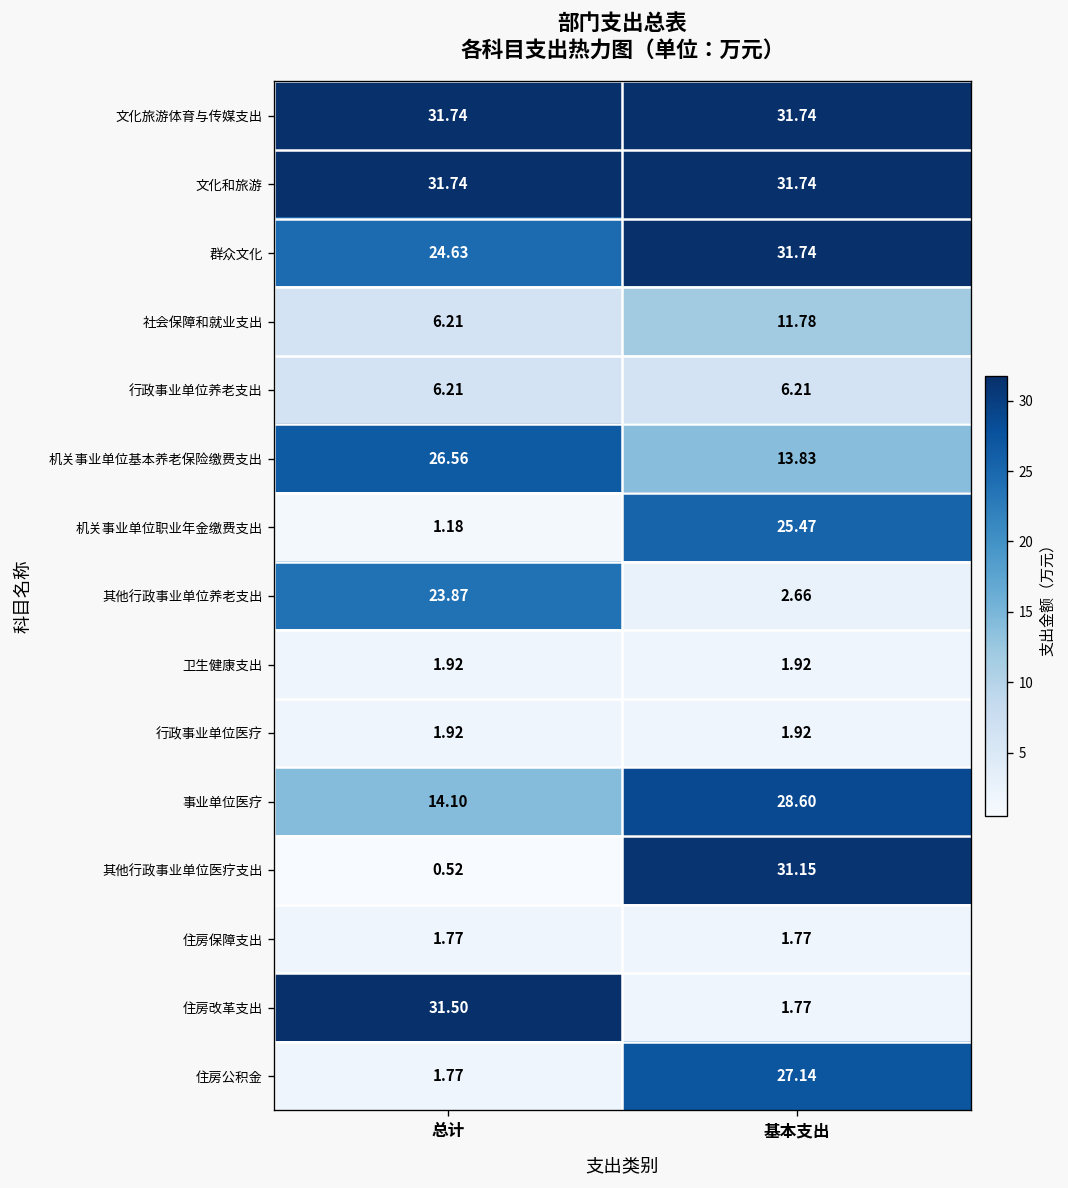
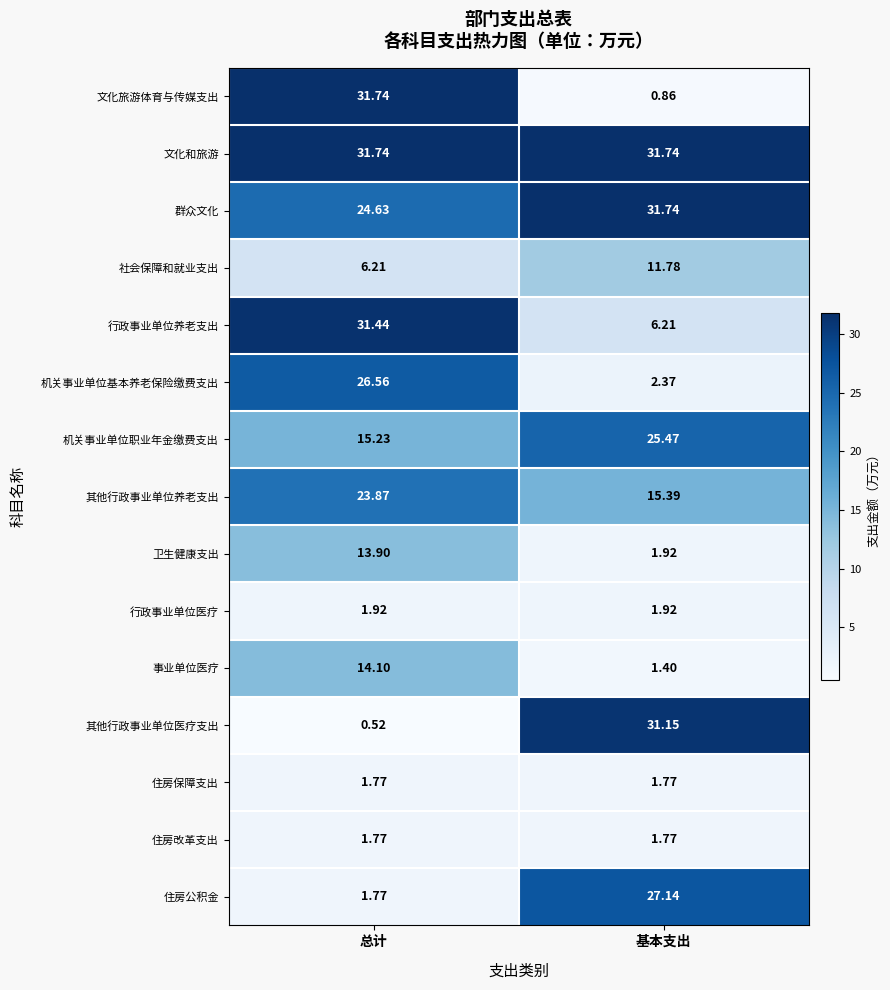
  {
    "文化旅游体育与传媒支出": {
      "总计": 31.74,
-     "基本支出": 31.74
+     "基本支出": 0.86
    },
    "文化和旅游": {
      "总计": 31.74,
      "基本支出": 31.74
    },
    "群众文化": {
      "总计": 24.63,
      "基本支出": 31.74
    },
    "社会保障和就业支出": {
      "总计": 6.21,
      "基本支出": 11.78
    },
    "行政事业单位养老支出": {
-     "总计": 6.21,
+     "总计": 31.44,
      "基本支出": 6.21
    },
    "机关事业单位基本养老保险缴费支出": {
      "总计": 26.56,
-     "基本支出": 13.83
+     "基本支出": 2.37
    },
    "机关事业单位职业年金缴费支出": {
-     "总计": 1.18,
+     "总计": 15.23,
      "基本支出": 25.47
    },
    "其他行政事业单位养老支出": {
      "总计": 23.87,
-     "基本支出": 2.66
+     "基本支出": 15.39
    },
    "卫生健康支出": {
-     "总计": 1.92,
+     "总计": 13.90,
      "基本支出": 1.92
    },
    "行政事业单位医疗": {
      "总计": 1.92,
      "基本支出": 1.92
    },
    "事业单位医疗": {
      "总计": 14.10,
-     "基本支出": 28.60
+     "基本支出": 1.40
    },
    "其他行政事业单位医疗支出": {
      "总计": 0.52,
      "基本支出": 31.15
    },
    "住房保障支出": {
      "总计": 1.77,
      "基本支出": 1.77
    },
    "住房改革支出": {
-     "总计": 31.50,
+     "总计": 1.77,
      "基本支出": 1.77
    },
    "住房公积金": {
      "总计": 1.77,
      "基本支出": 27.14
    }
  }
